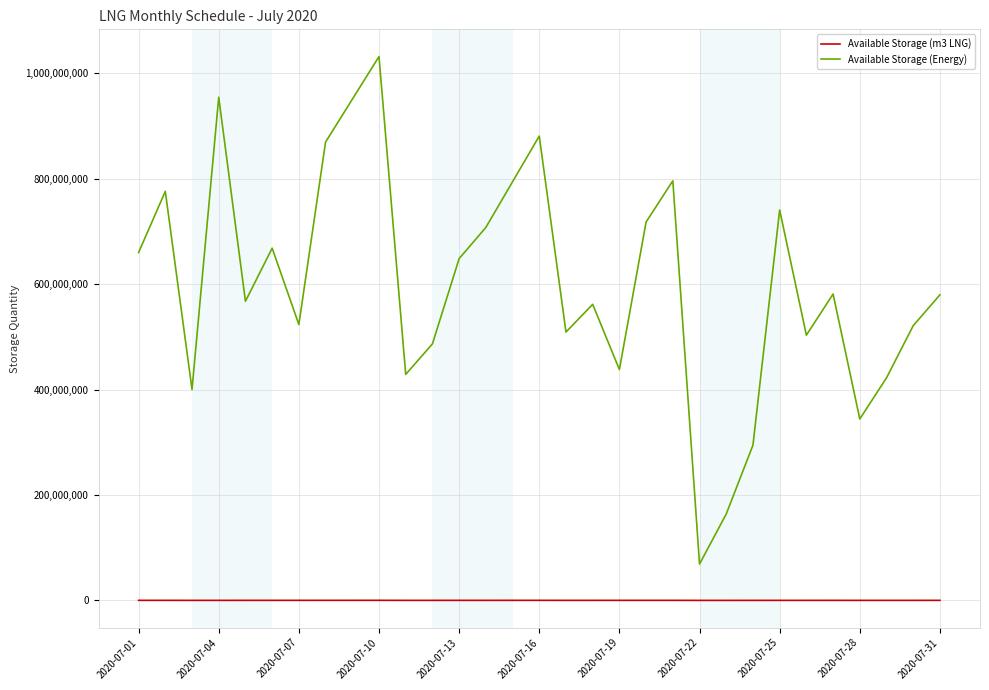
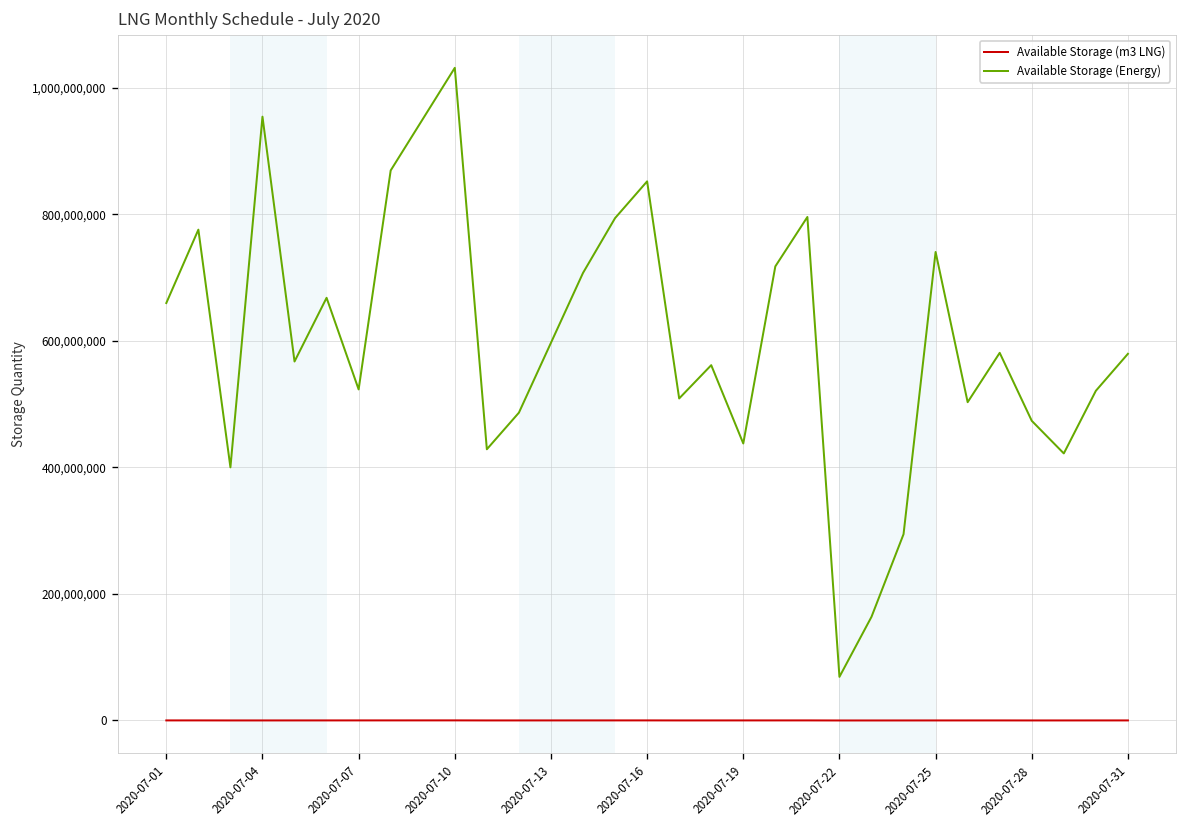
  {
    "Available Storage (m3 LNG)": {
      "2020-07-01": "0",
      "2020-07-04": "0",
      "2020-07-07": "0",
      "2020-07-10": "0",
      "2020-07-13": "0",
      "2020-07-16": "0",
      "2020-07-19": "0",
      "2020-07-22": "0",
      "2020-07-25": "0",
      "2020-07-28": "0",
      "2020-07-31": "0"
    },
    "Available Storage (Energy)": {
      "2020-07-01": "660,000,000",
      "2020-07-04": "950,000,000",
      "2020-07-07": "520,000,000",
      "2020-07-10": "1,030,000,000",
-     "2020-07-13": "650,000,000",
-     "2020-07-16": "880,000,000",
+     "2020-07-13": "600,000,000",
+     "2020-07-16": "850,000,000",
      "2020-07-19": "440,000,000",
      "2020-07-22": "70,000,000",
      "2020-07-25": "740,000,000",
-     "2020-07-28": "340,000,000",
+     "2020-07-28": "470,000,000",
      "2020-07-31": "580,000,000"
    }
  }
